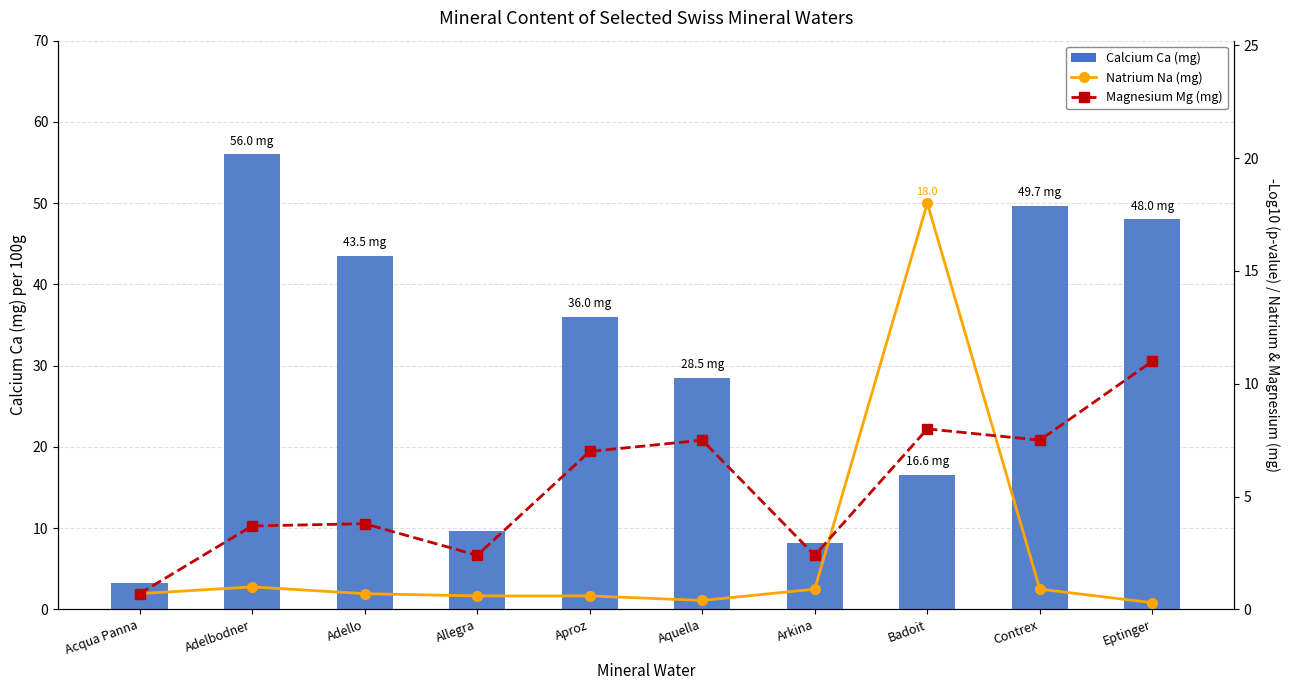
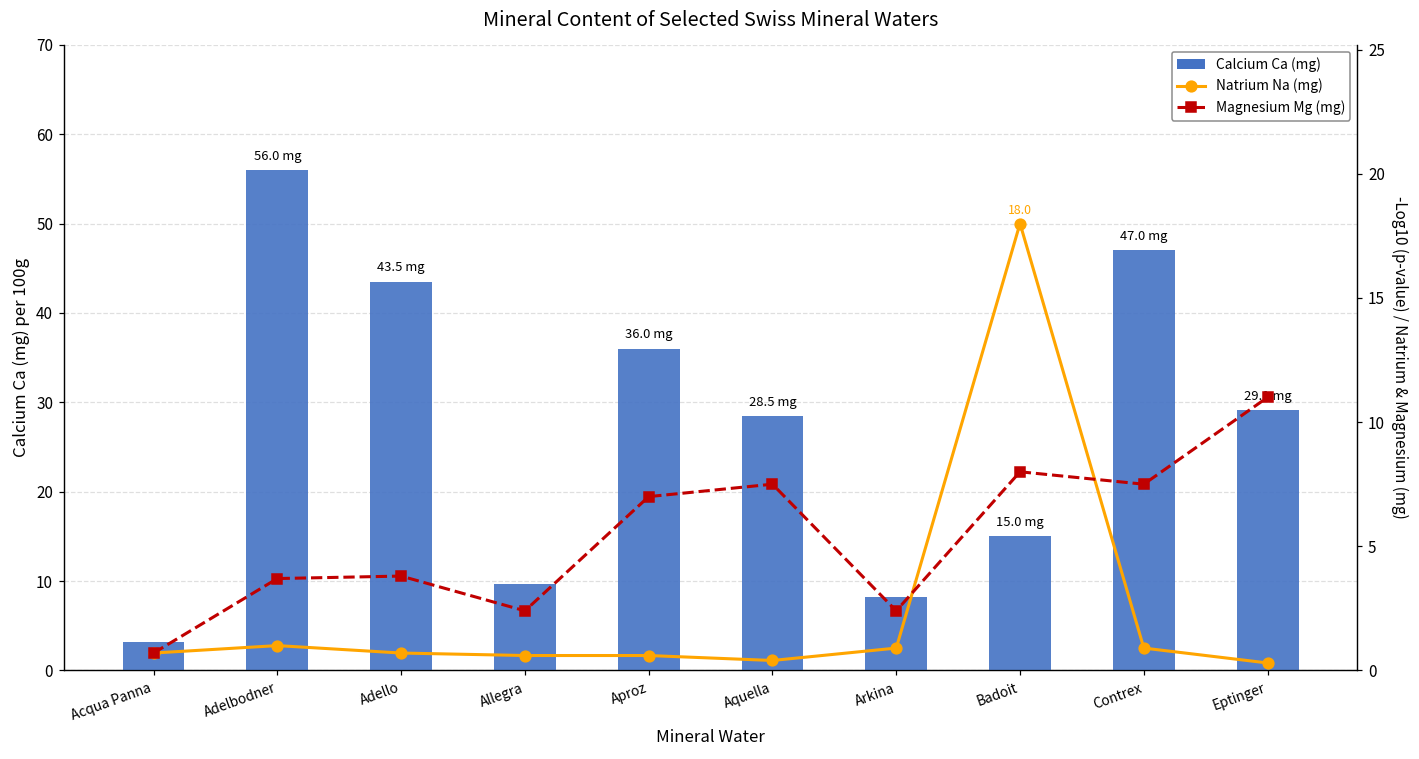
  {
    "Calcium Ca (mg)": {
      "Adelbodner": 56.0,
      "Adello": 43.5,
      "Aproz": 36.0,
      "Aquella": 28.5,
-     "Badoit": 16.6,
-     "Contrex": 49.7,
-     "Eptinger": 48.0
+     "Badoit": 15.0,
+     "Contrex": 47.0,
+     "Eptinger": 29.1
    },
    "Natrium Na (mg)": {
      "Badoit": 18.0
    }
  }
